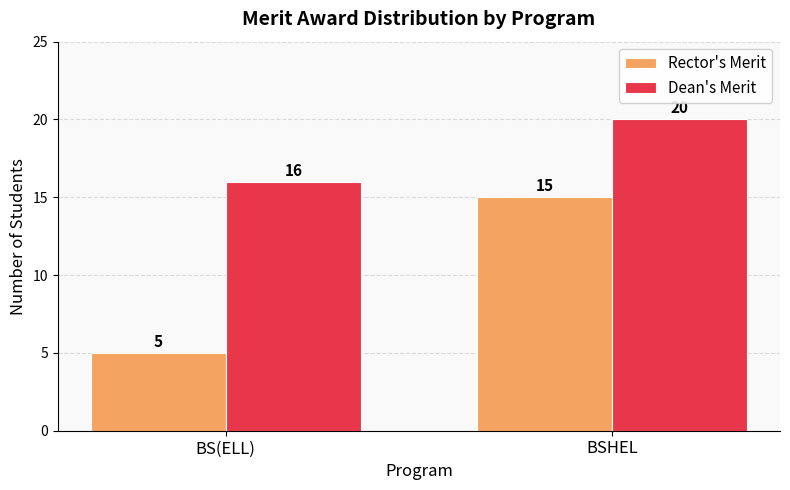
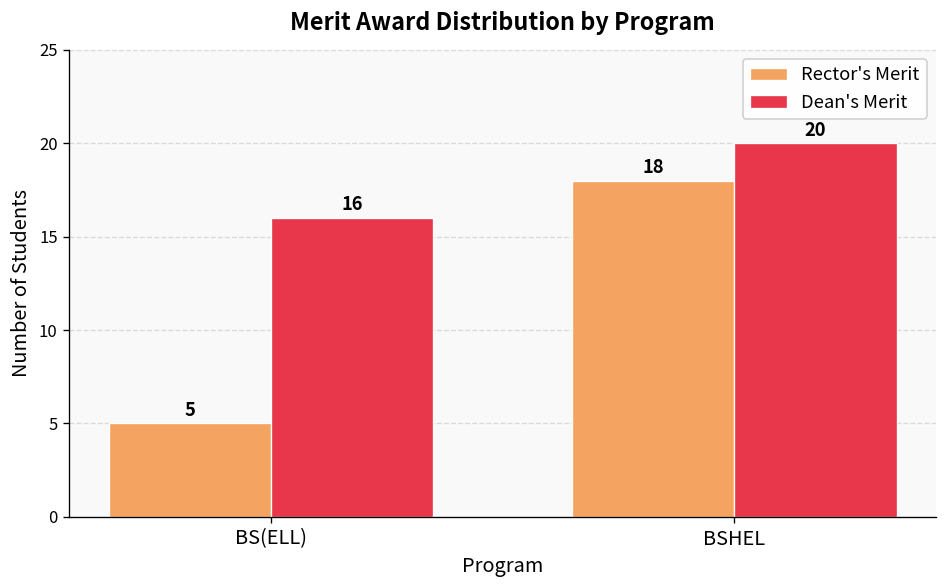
  {
    "Rector's Merit": {
      "BS(ELL)": 5,
-     "BSHEL": 15
+     "BSHEL": 18
    },
    "Dean's Merit": {
      "BS(ELL)": 16
    }
  }
